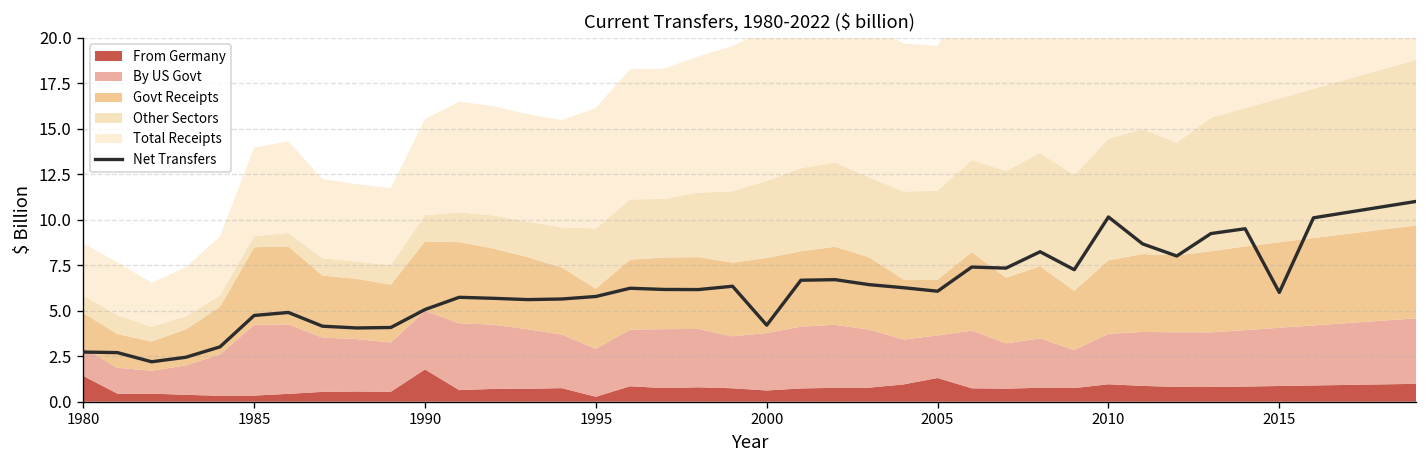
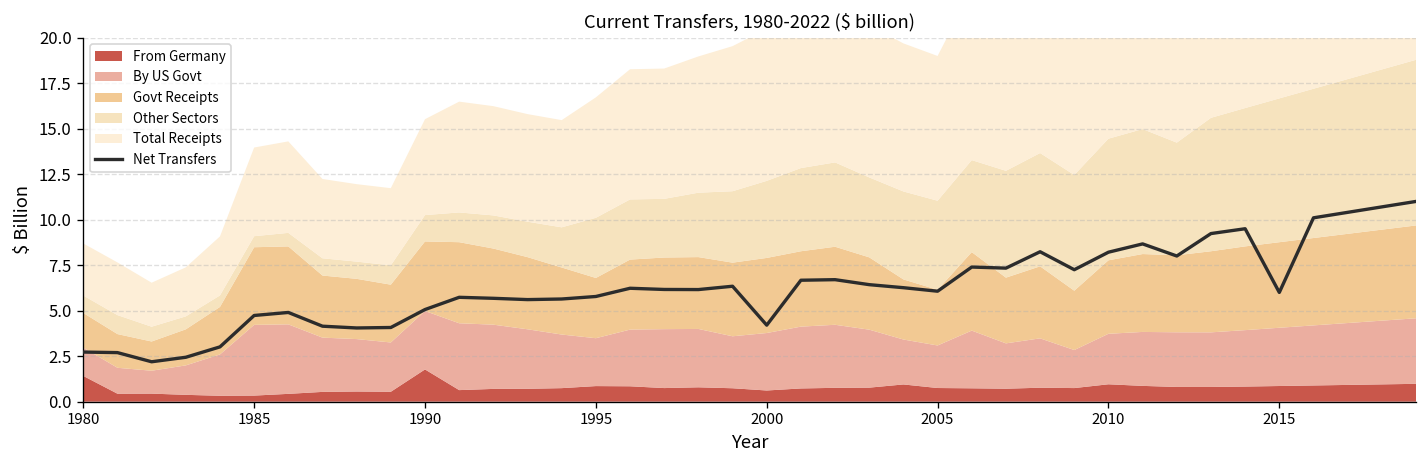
  {
    "Net Transfers": {
      "1980": 2.7,
      "1985": 4.7,
      "1995": 5.8,
      "2000": 4.2,
-     "2010": 10.1,
+     "2010": 8.2,
      "2015": 6.0
    },
    "From Germany": {
      "1980": 1.4,
      "1985": 0.3,
      "1990": 1.8,
-     "1995": 0.3,
+     "1995": 0.9,
      "2000": 0.6,
-     "2005": 1.3,
+     "2005": 0.8,
      "2010": 1.0,
      "2015": 0.9
    }
  }
